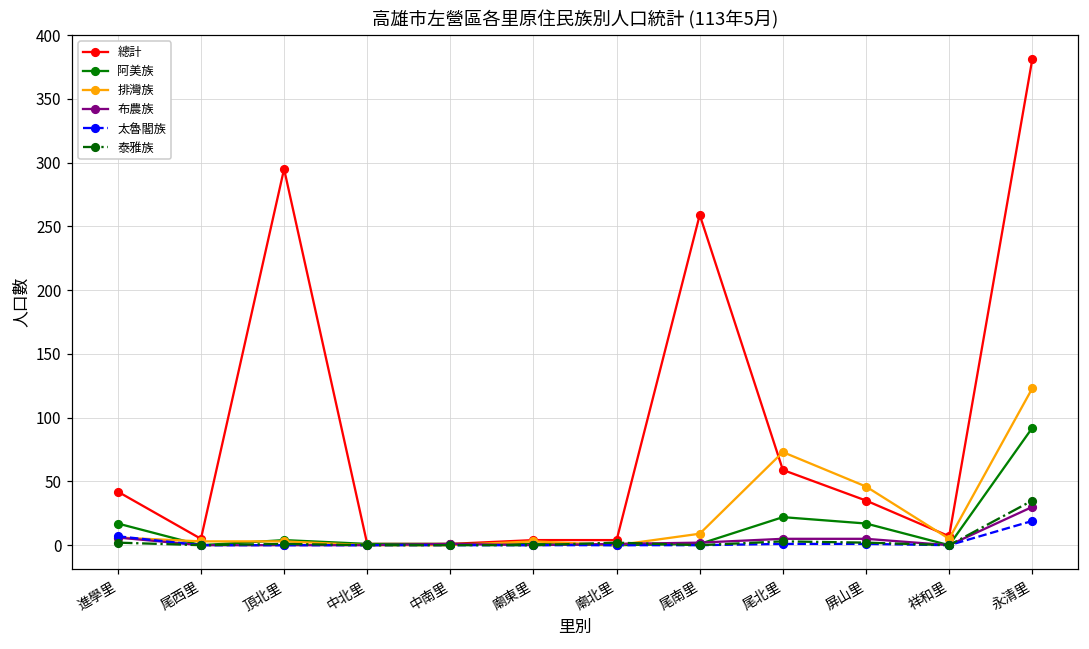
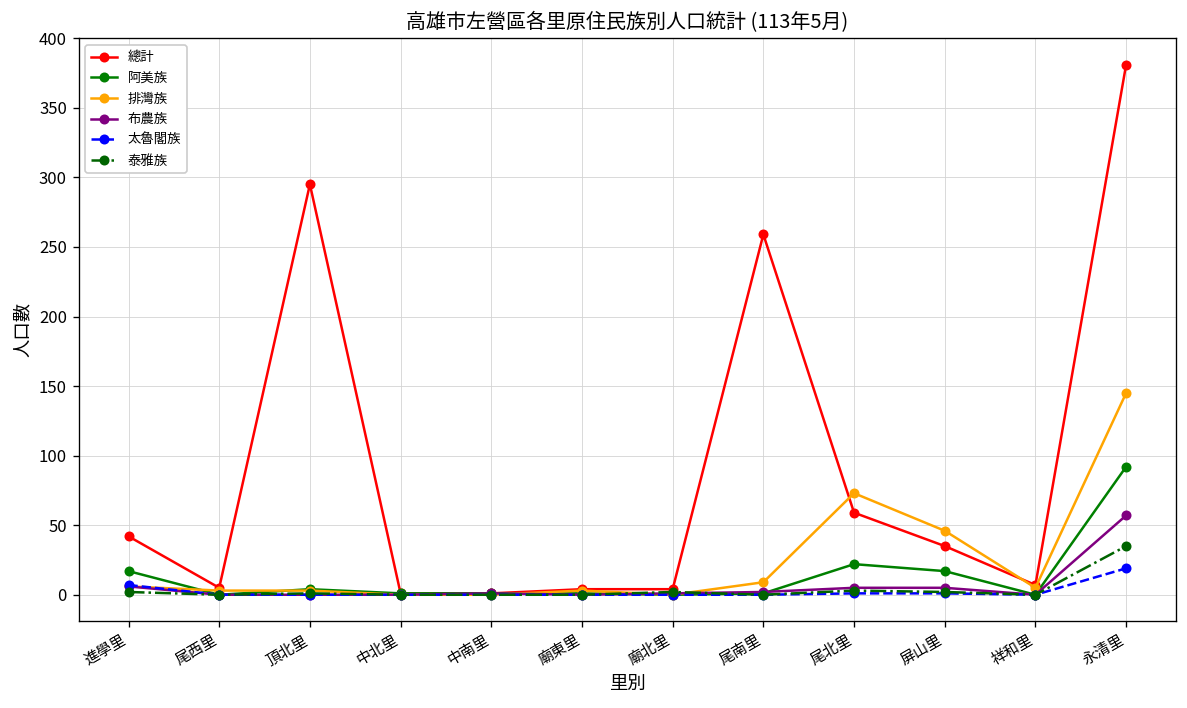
  {
    "總計": {
      "進學里": 42,
      "頂北里": 295,
      "尾南里": 259,
      "尾北里": 59,
      "屏山里": 35,
      "永清里": 381
    },
    "排灣族": {
      "尾南里": 9,
      "尾北里": 73,
      "屏山里": 46,
-     "永清里": 123
+     "永清里": 145
    },
    "布農族": {
      "屏山里": 5,
-     "永清里": 30
+     "永清里": 57
    },
    "太魯閣族": {
      "永清里": 19
    }
  }
